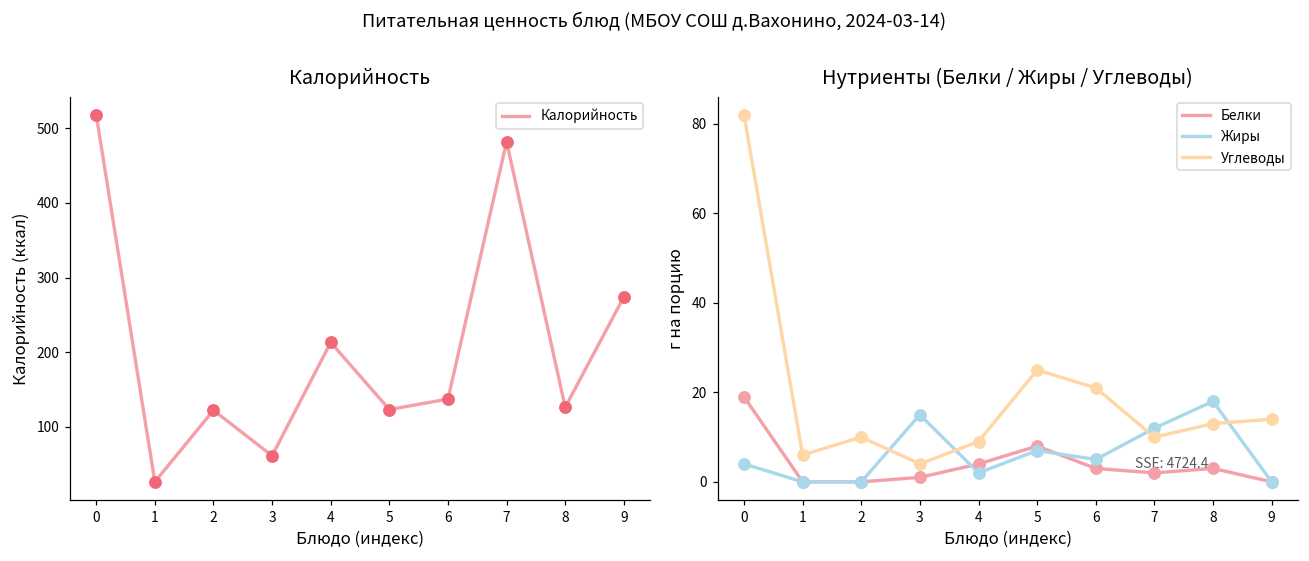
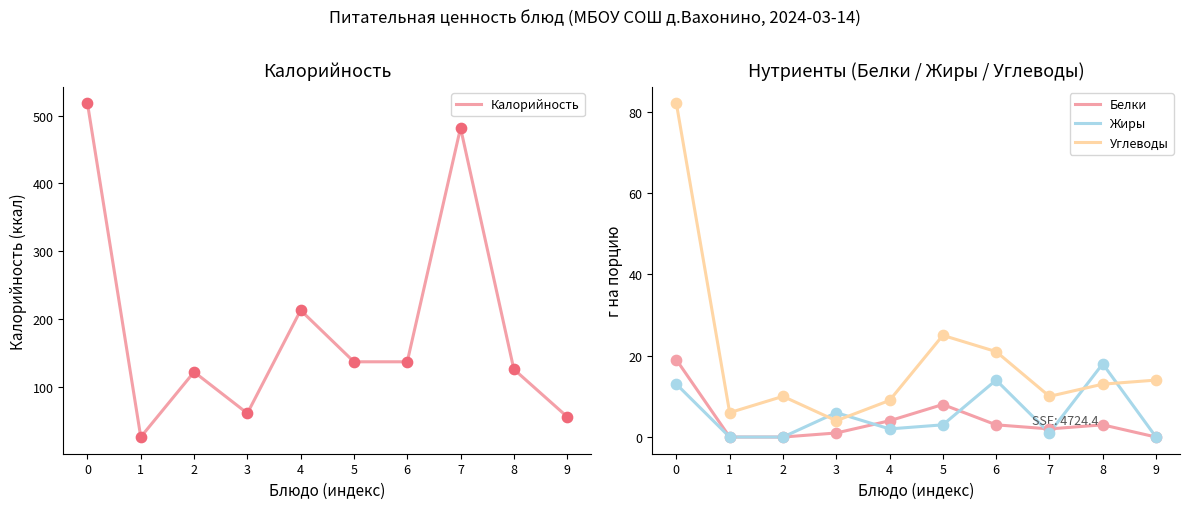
  {
    "Калорийность": {
      "0": 520,
      "1": 30,
      "2": 120,
      "3": 60,
      "4": 210,
-     "5": 120,
+     "5": 140,
      "6": 140,
      "7": 480,
      "8": 130,
-     "9": 270
+     "9": 60
    },
    "Нутриенты (Белки / Жиры / Углеводы)": {
      "Жиры": {
-       "0": 4,
-       "3": 15,
+       "0": 13,
+       "3": 6,
        "4": 2,
-       "5": 7,
-       "6": 5,
-       "7": 12,
+       "5": 3,
+       "6": 14,
+       "7": 1,
        "8": 18
      }
    }
  }
